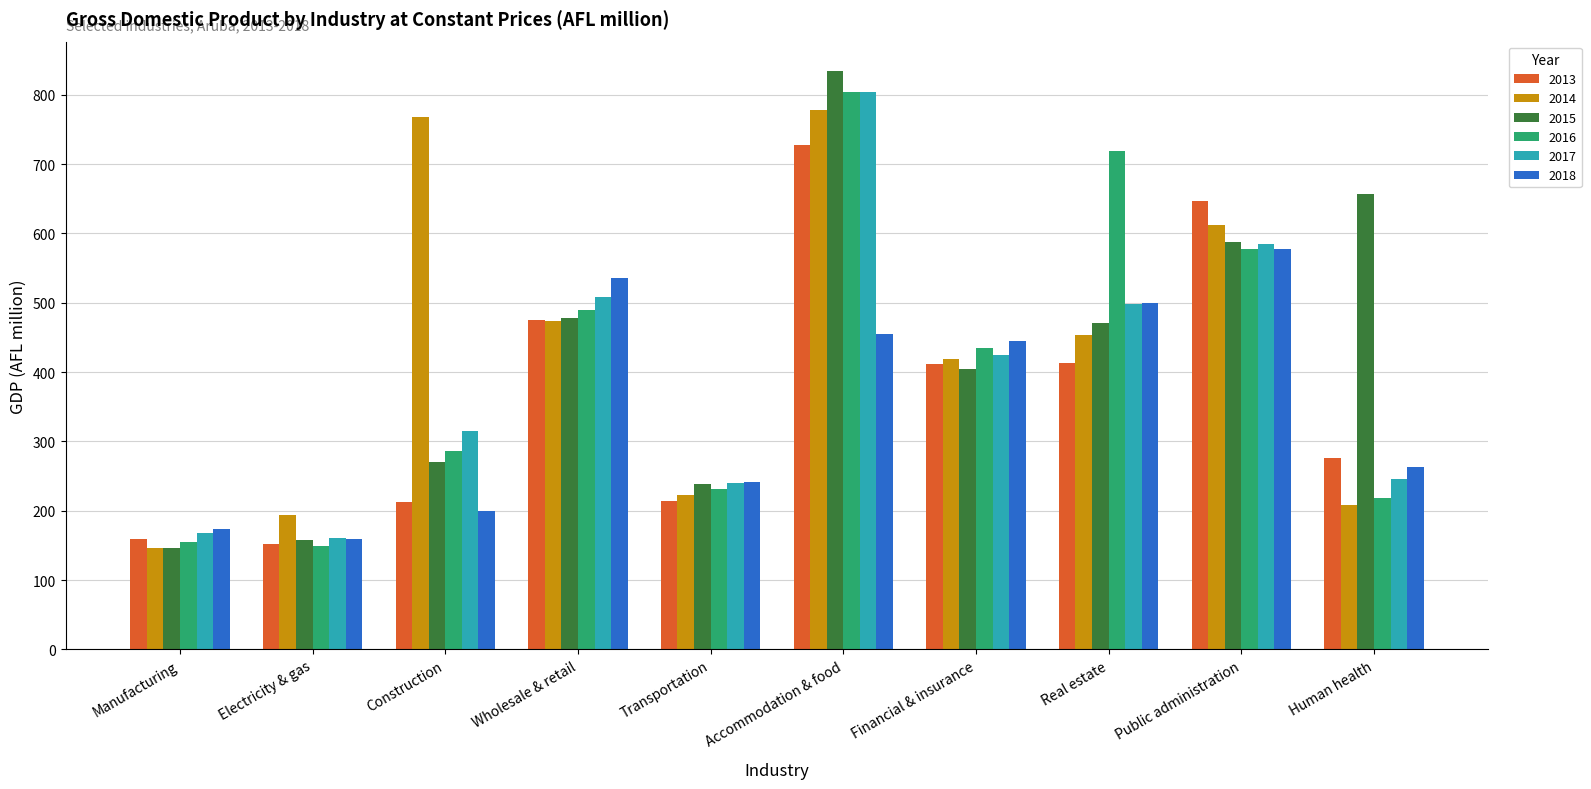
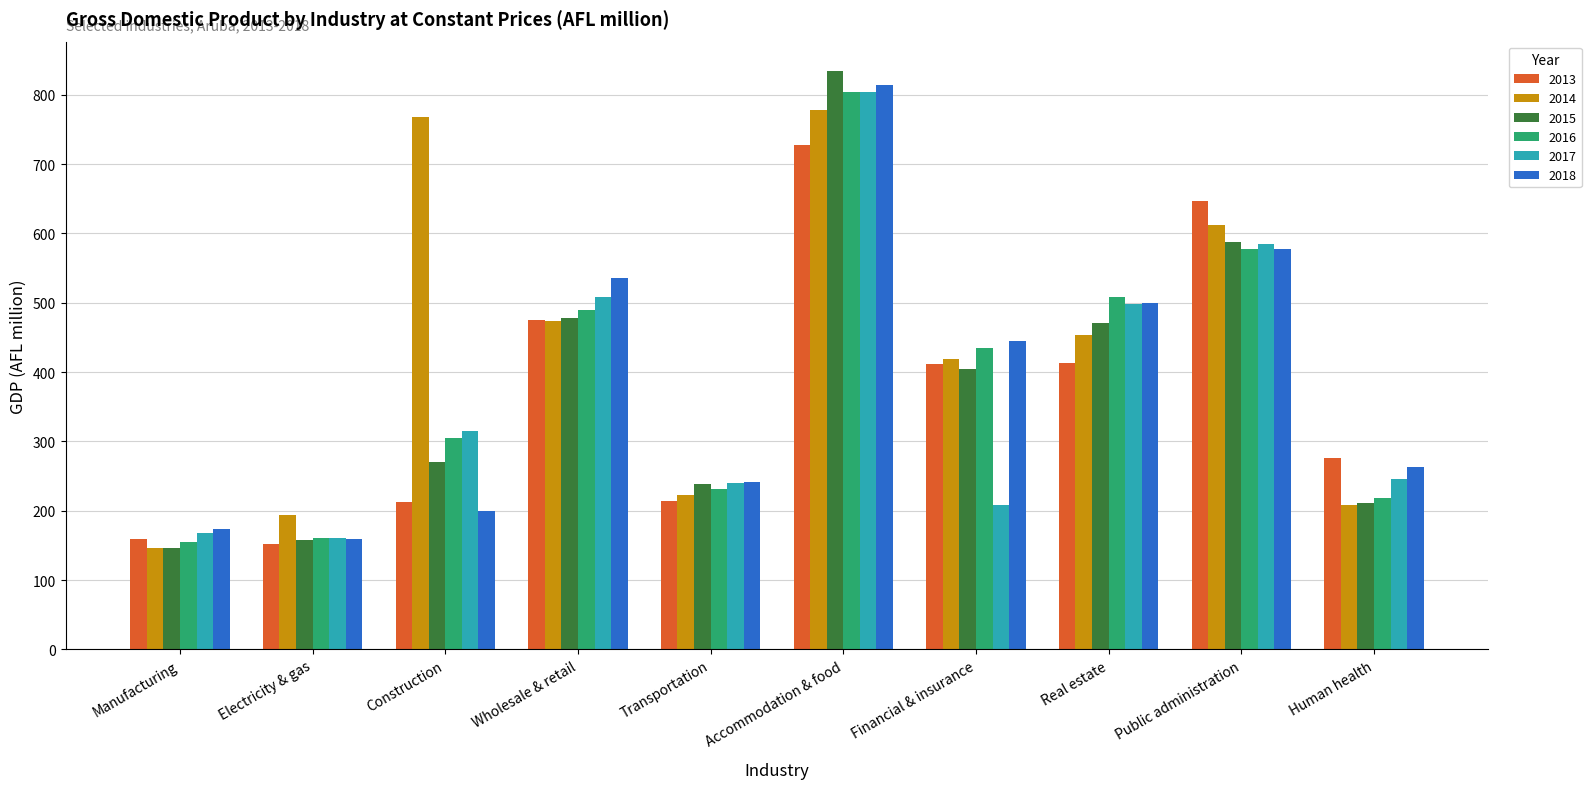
  {
    "2013": {
      "Manufacturing": 160,
      "Electricity & gas": 150,
      "Construction": 210,
      "Wholesale & retail": 480,
      "Transportation": 210,
      "Accommodation & food": 730,
      "Financial & insurance": 410,
      "Real estate": 410,
      "Public administration": 650,
      "Human health": 280
    },
    "2014": {
      "Manufacturing": 150,
      "Electricity & gas": 190,
      "Construction": 770,
      "Wholesale & retail": 470,
      "Transportation": 220,
      "Accommodation & food": 780,
      "Financial & insurance": 420,
      "Real estate": 450,
      "Public administration": 610,
      "Human health": 210
    },
    "2015": {
      "Manufacturing": 150,
      "Electricity & gas": 160,
      "Construction": 270,
      "Wholesale & retail": 480,
      "Transportation": 240,
      "Accommodation & food": 830,
      "Financial & insurance": 400,
      "Real estate": 470,
      "Public administration": 590,
-     "Human health": 660
+     "Human health": 210
    },
    "2016": {
      "Manufacturing": 150,
-     "Electricity & gas": 150,
-     "Construction": 290,
+     "Electricity & gas": 160,
+     "Construction": 300,
      "Wholesale & retail": 490,
      "Transportation": 230,
      "Accommodation & food": 800,
      "Financial & insurance": 430,
-     "Real estate": 720,
+     "Real estate": 510,
      "Public administration": 580,
      "Human health": 220
    },
    "2017": {
      "Manufacturing": 170,
      "Electricity & gas": 160,
      "Construction": 320,
      "Wholesale & retail": 510,
      "Transportation": 240,
      "Accommodation & food": 800,
-     "Financial & insurance": 420,
+     "Financial & insurance": 210,
      "Real estate": 500,
      "Public administration": 590,
      "Human health": 250
    },
    "2018": {
      "Manufacturing": 170,
      "Electricity & gas": 160,
      "Construction": 200,
      "Wholesale & retail": 540,
      "Transportation": 240,
-     "Accommodation & food": 450,
+     "Accommodation & food": 810,
      "Financial & insurance": 440,
      "Real estate": 500,
      "Public administration": 580,
      "Human health": 260
    }
  }
